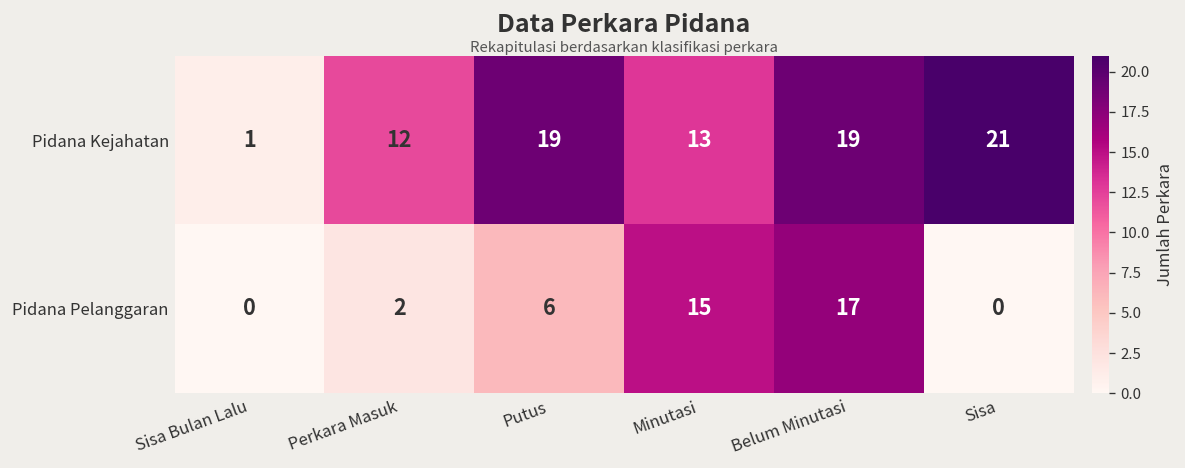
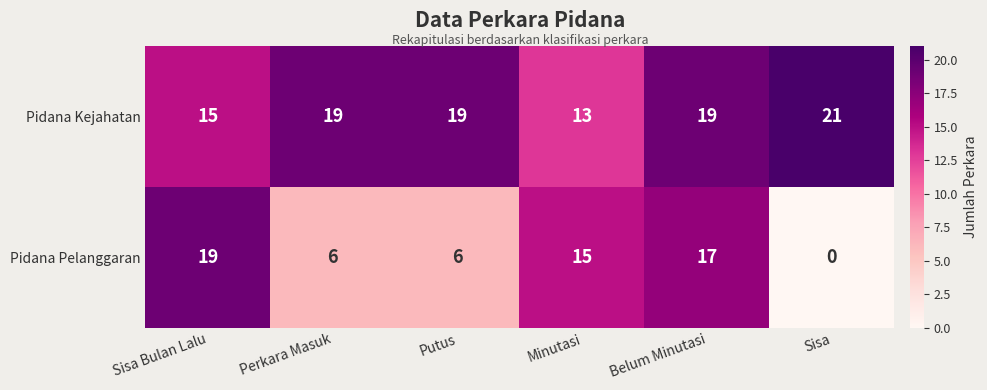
  {
    "Pidana Kejahatan": {
-     "Sisa Bulan Lalu": 1,
-     "Perkara Masuk": 12,
+     "Sisa Bulan Lalu": 15,
+     "Perkara Masuk": 19,
      "Putus": 19,
      "Minutasi": 13,
      "Belum Minutasi": 19,
      "Sisa": 21
    },
    "Pidana Pelanggaran": {
-     "Sisa Bulan Lalu": 0,
-     "Perkara Masuk": 2,
+     "Sisa Bulan Lalu": 19,
+     "Perkara Masuk": 6,
      "Putus": 6,
      "Minutasi": 15,
      "Belum Minutasi": 17,
      "Sisa": 0
    }
  }
